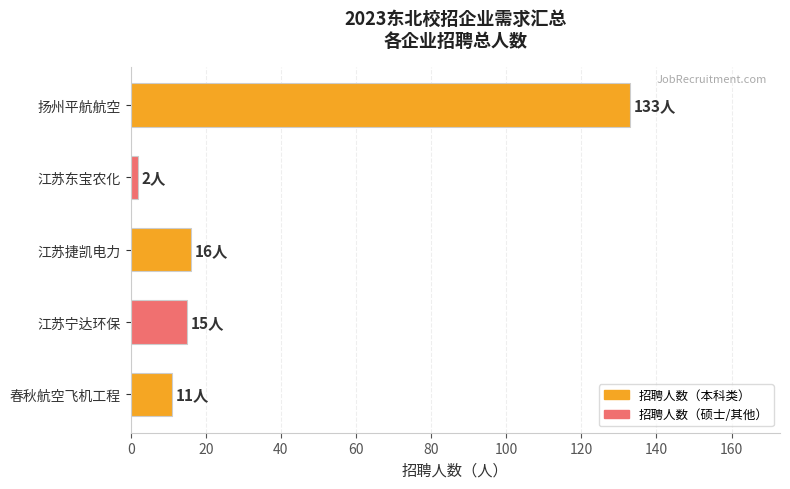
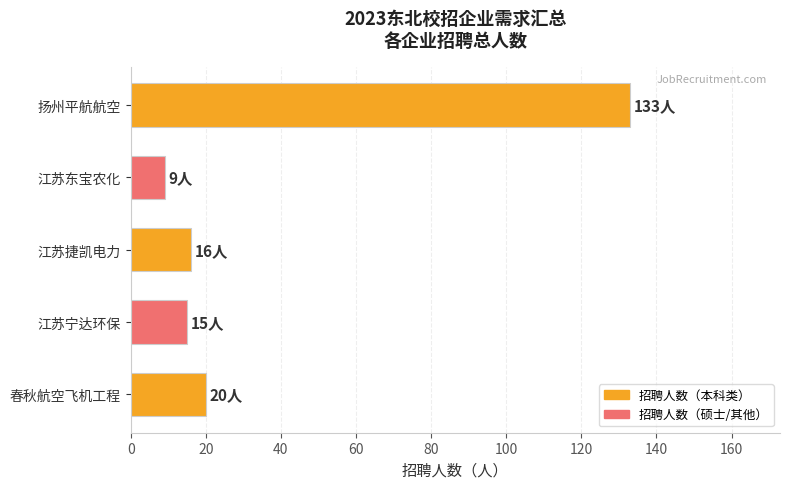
  {
    "扬州平航航空": "133人",
-   "江苏东宝农化": "2人",
+   "江苏东宝农化": "9人",
    "江苏捷凯电力": "16人",
    "江苏宁达环保": "15人",
-   "春秋航空飞机工程": "11人"
+   "春秋航空飞机工程": "20人"
  }
